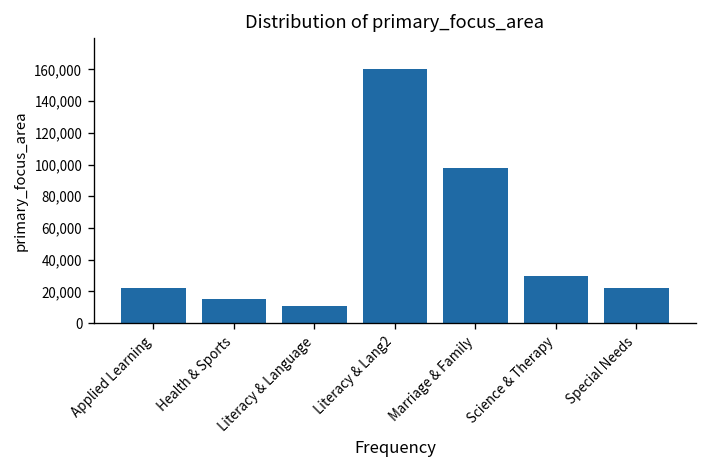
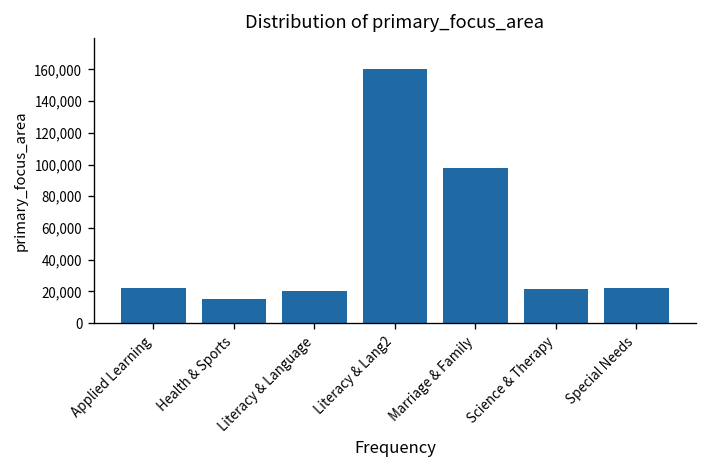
  {
    "Applied Learning": "22,000",
    "Health & Sports": "15,000",
-   "Literacy & Language": "11,000",
+   "Literacy & Language": "20,000",
    "Literacy & Lang2": "160,000",
    "Marriage & Family": "98,000",
-   "Science & Therapy": "30,000",
+   "Science & Therapy": "22,000",
    "Special Needs": "22,000"
  }
